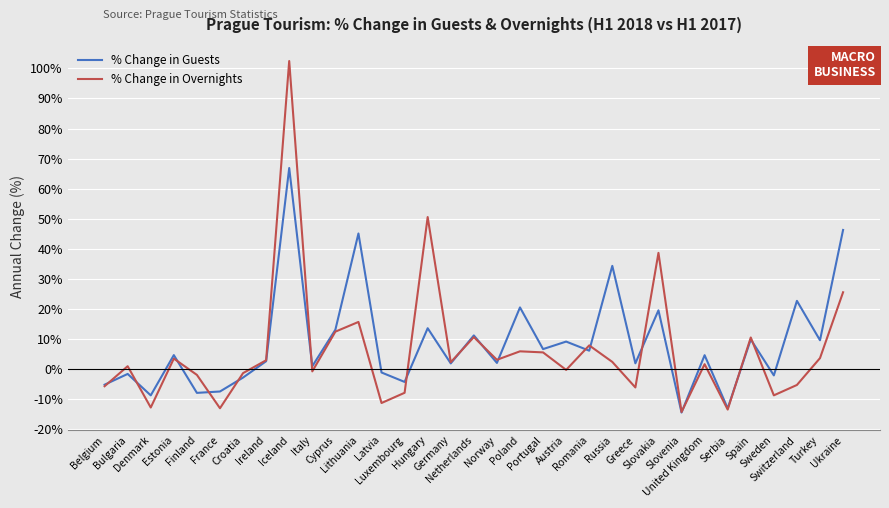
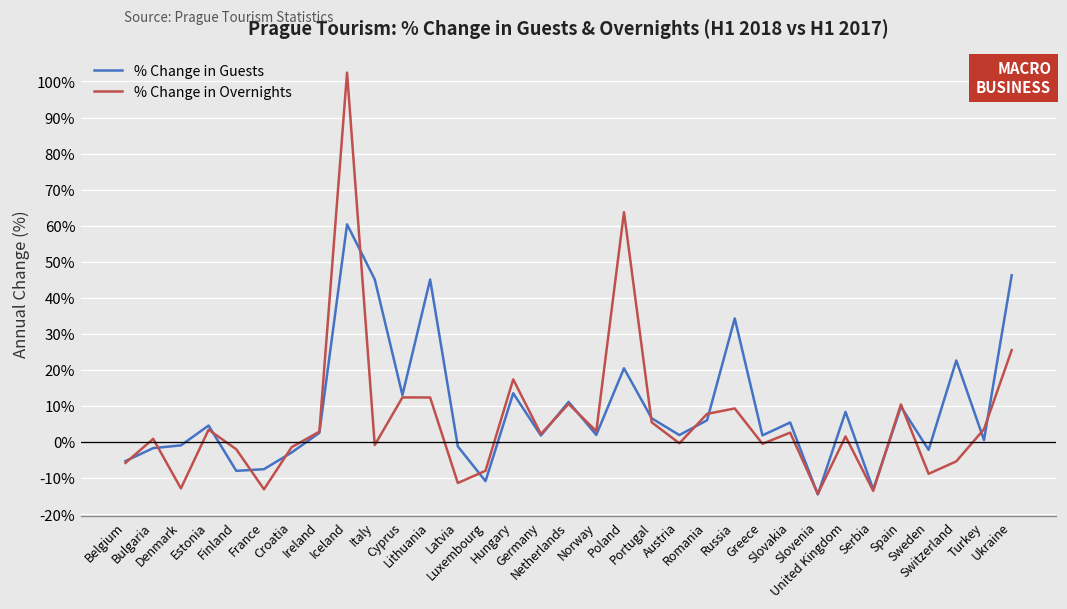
  {
    "% Change in Guests": {
      "Bulgaria": "-2%",
-     "Denmark": "-9%",
+     "Denmark": "-1%",
      "Estonia": "5%",
      "Finland": "-8%",
      "France": "-7%",
      "Croatia": "-3%",
-     "Iceland": "67%",
-     "Italy": "1%",
+     "Iceland": "60%",
+     "Italy": "45%",
      "Lithuania": "45%",
      "Latvia": "-1%",
-     "Luxembourg": "-4%",
+     "Luxembourg": "-11%",
      "Hungary": "14%",
      "Norway": "2%",
      "Poland": "21%",
      "Portugal": "7%",
-     "Austria": "9%",
+     "Austria": "2%",
      "Romania": "6%",
      "Russia": "34%",
      "Greece": "2%",
-     "Slovakia": "20%",
-     "United Kingdom": "5%",
+     "Slovakia": "5%",
+     "United Kingdom": "8%",
      "Sweden": "-2%",
      "Switzerland": "23%",
-     "Turkey": "10%",
+     "Turkey": "1%",
      "Ukraine": "46%"
    },
    "% Change in Overnights": {
      "Bulgaria": "1%",
      "Denmark": "-13%",
      "Estonia": "3%",
      "Finland": "-2%",
      "France": "-13%",
      "Croatia": "-1%",
      "Iceland": "102%",
      "Italy": "-1%",
-     "Lithuania": "16%",
+     "Lithuania": "12%",
      "Latvia": "-11%",
      "Luxembourg": "-8%",
-     "Hungary": "51%",
+     "Hungary": "17%",
      "Norway": "3%",
-     "Poland": "6%",
+     "Poland": "64%",
      "Portugal": "6%",
      "Austria": "0%",
      "Romania": "8%",
-     "Russia": "2%",
-     "Greece": "-6%",
-     "Slovakia": "39%",
+     "Russia": "9%",
+     "Greece": "0%",
+     "Slovakia": "3%",
      "United Kingdom": "2%",
      "Sweden": "-9%",
      "Switzerland": "-5%",
      "Turkey": "4%",
      "Ukraine": "26%"
    }
  }
